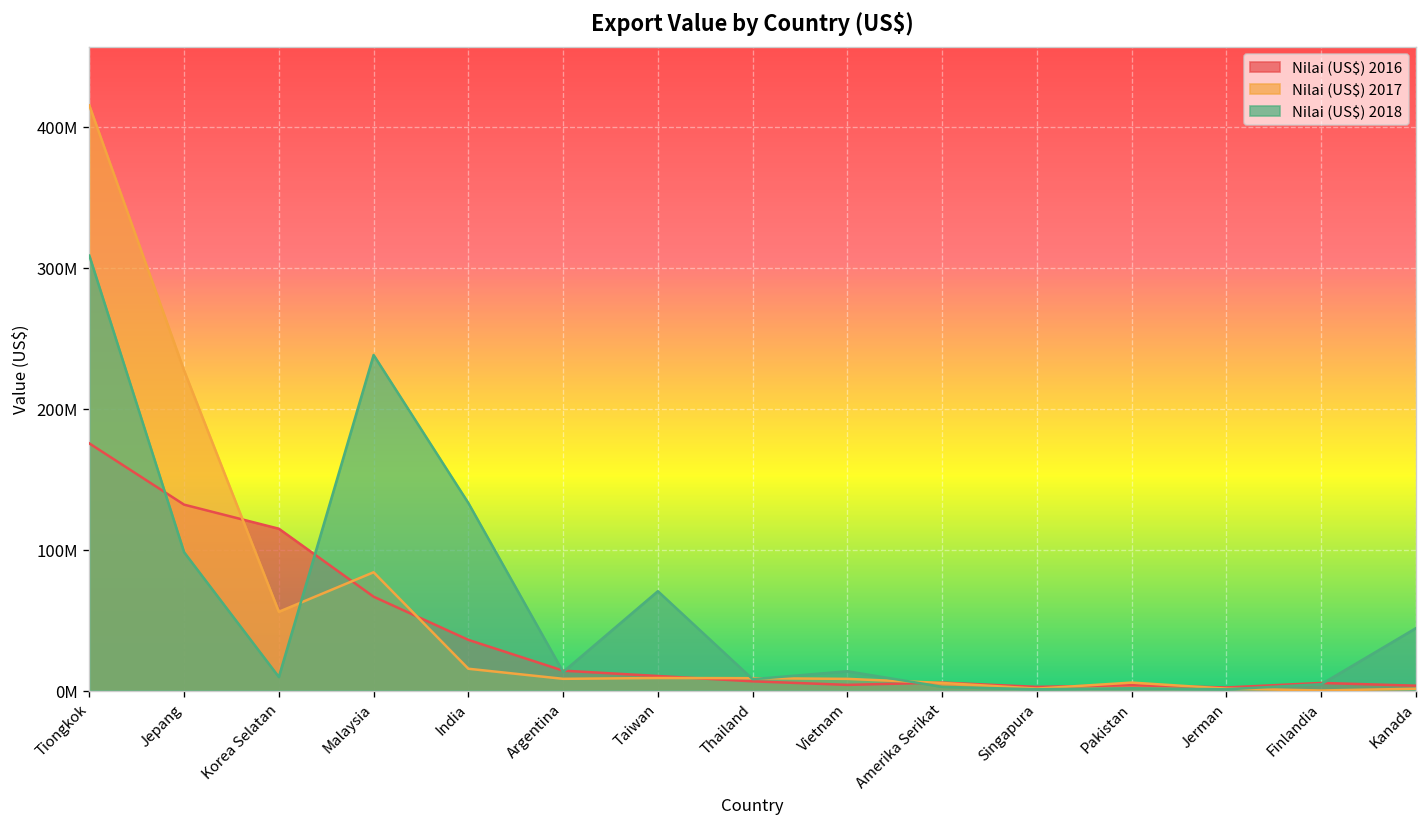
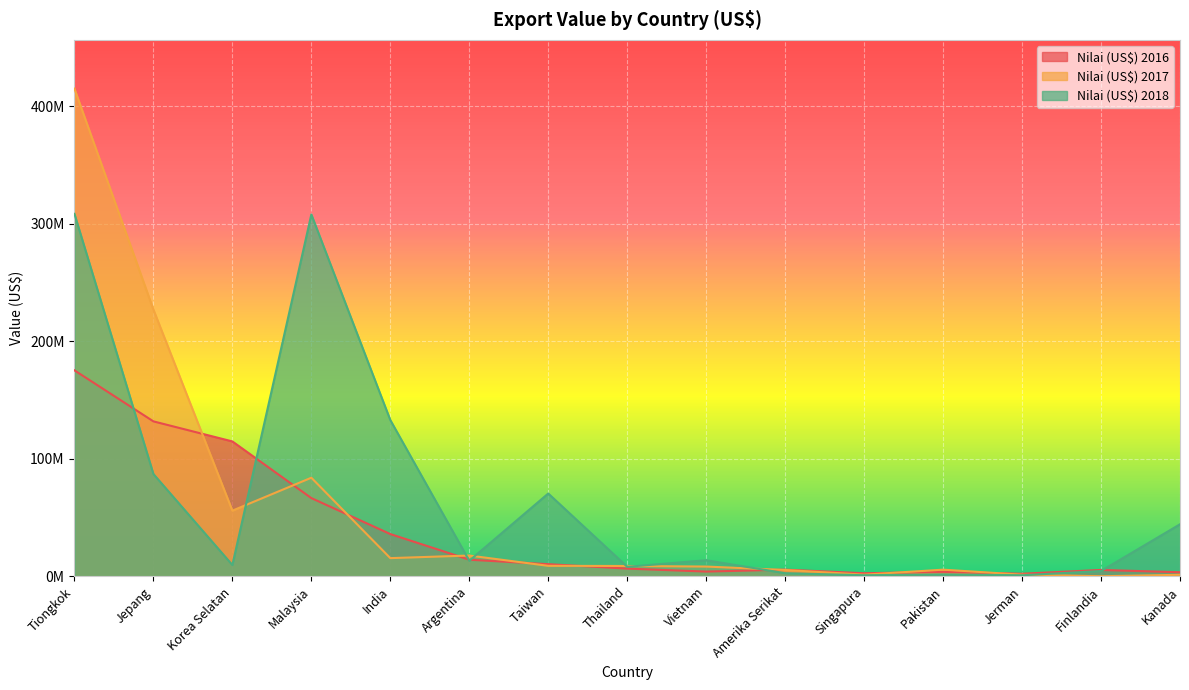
  {
    "Nilai (US$) 2016": {
      "Tiongkok": 175000000,
      "Jepang": 132000000,
      "Korea Selatan": 115000000,
      "Malaysia": 67000000,
      "India": 36000000,
      "Vietnam": 4000000,
      "Kanada": 3000000
    },
    "Nilai (US$) 2017": {
      "Tiongkok": 415000000,
      "Jepang": 227000000,
      "Korea Selatan": 56000000,
      "Malaysia": 84000000,
      "India": 15000000,
-     "Argentina": 8000000,
+     "Argentina": 18000000,
      "Vietnam": 8000000,
      "Finlandia": 0,
      "Kanada": 1000000
    },
    "Nilai (US$) 2018": {
      "Tiongkok": 309000000,
-     "Jepang": 98000000,
+     "Jepang": 87000000,
      "Korea Selatan": 10000000,
-     "Malaysia": 238000000,
+     "Malaysia": 308000000,
      "India": 133000000,
      "Taiwan": 70000000,
      "Vietnam": 14000000,
      "Amerika Serikat": 3000000,
      "Kanada": 44000000
    }
  }
